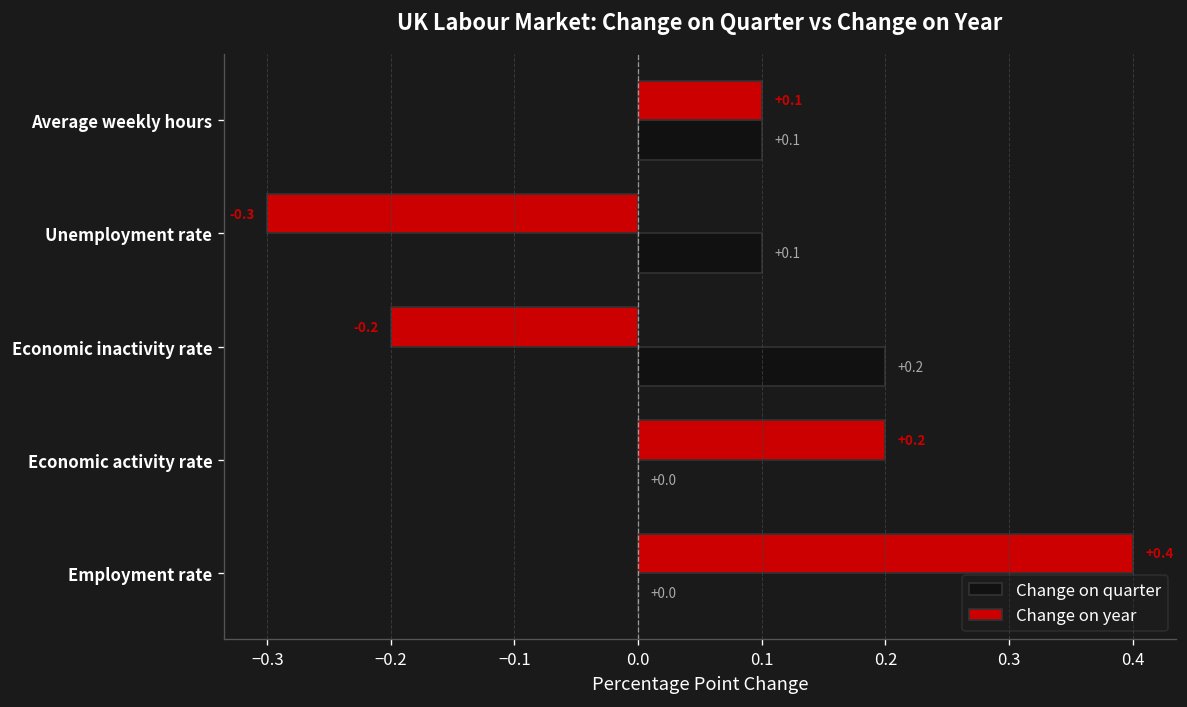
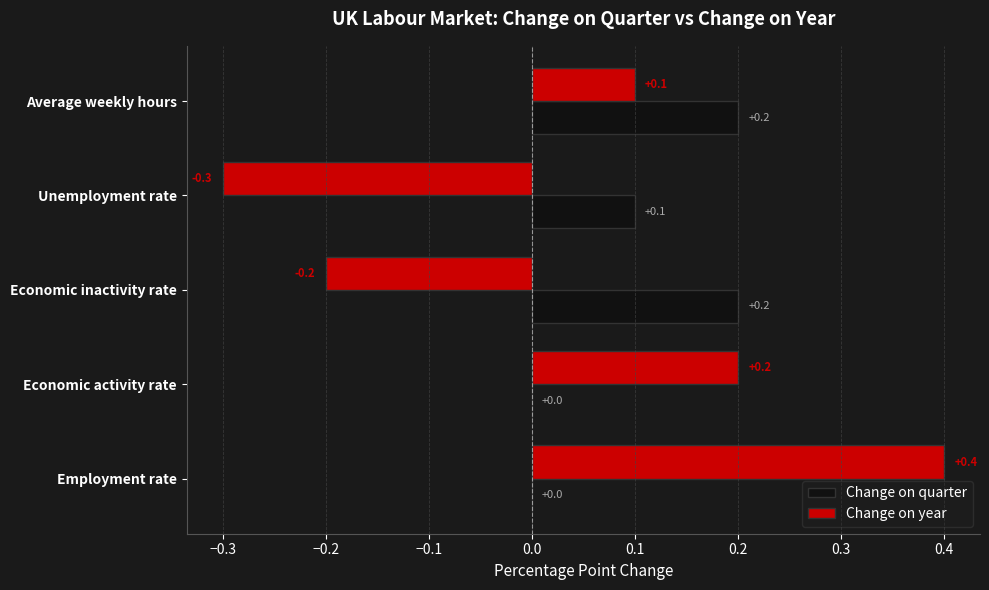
  {
    "Change on quarter": {
-     "Average weekly hours": "+0.1",
+     "Average weekly hours": "+0.2",
      "Unemployment rate": "+0.1",
      "Economic inactivity rate": "+0.2",
      "Economic activity rate": "+0.0",
      "Employment rate": "+0.0"
    },
    "Change on year": {
      "Average weekly hours": "+0.1",
      "Unemployment rate": "-0.3",
      "Economic inactivity rate": "-0.2",
      "Economic activity rate": "+0.2",
      "Employment rate": "+0.4"
    }
  }
